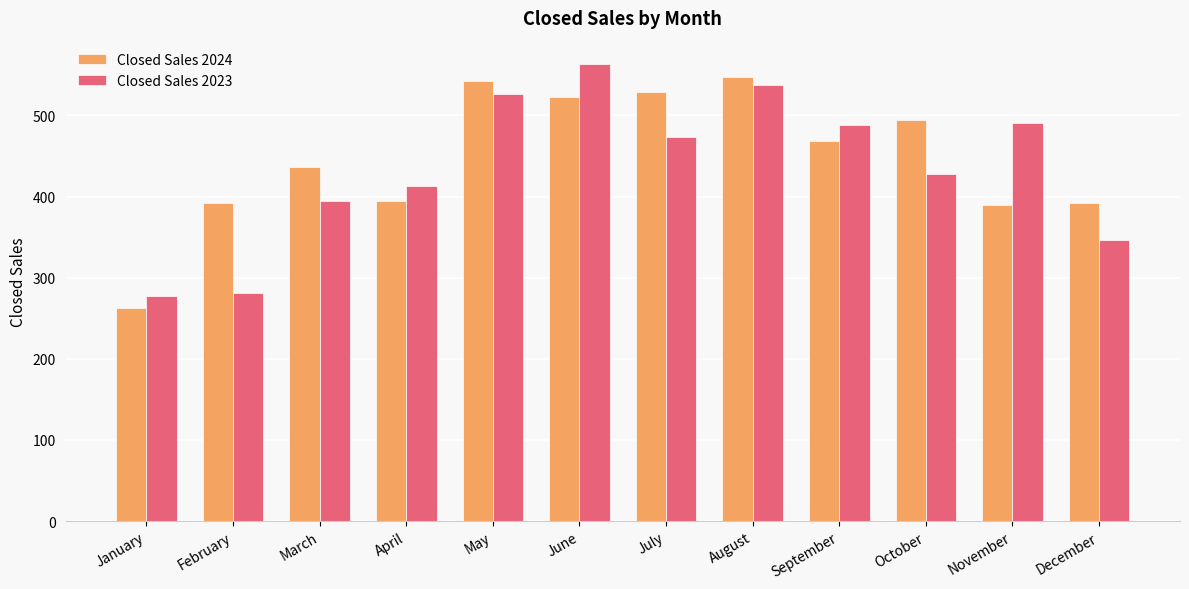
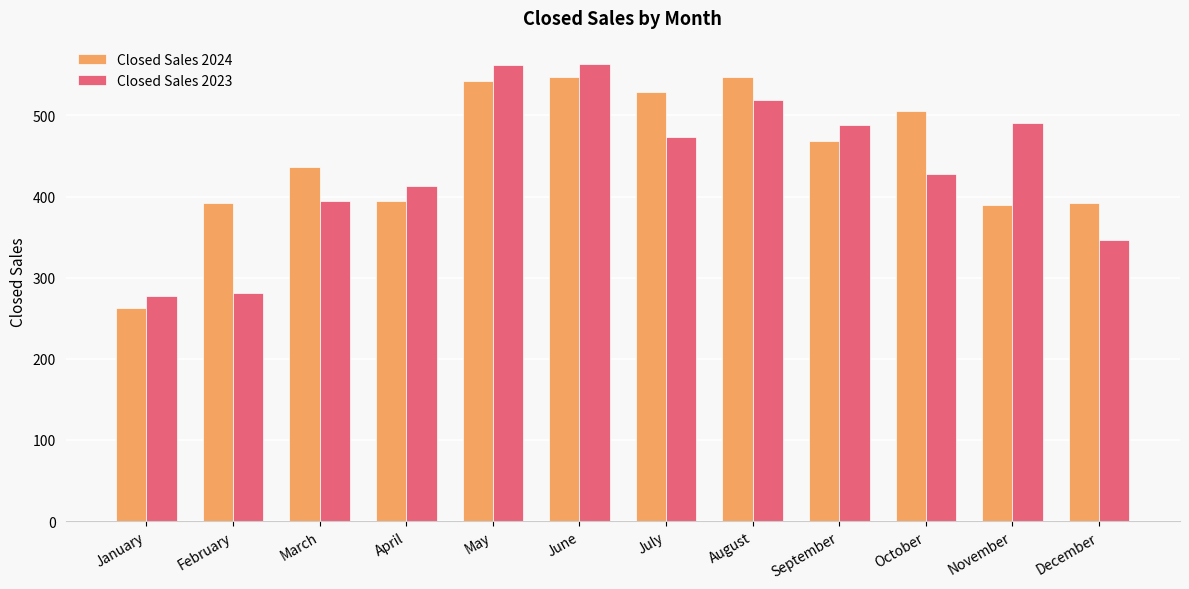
  {
    "Closed Sales 2024": {
      "January": 260,
      "February": 390,
      "March": 440,
      "April": 400,
      "May": 540,
-     "June": 520,
+     "June": 550,
      "July": 530,
      "August": 550,
      "September": 470,
-     "October": 490,
+     "October": 510,
      "November": 390,
      "December": 390
    },
    "Closed Sales 2023": {
      "January": 280,
      "February": 280,
      "March": 400,
      "April": 410,
-     "May": 530,
+     "May": 560,
      "June": 560,
      "July": 470,
-     "August": 540,
+     "August": 520,
      "September": 490,
      "October": 430,
      "November": 490,
      "December": 350
    }
  }
